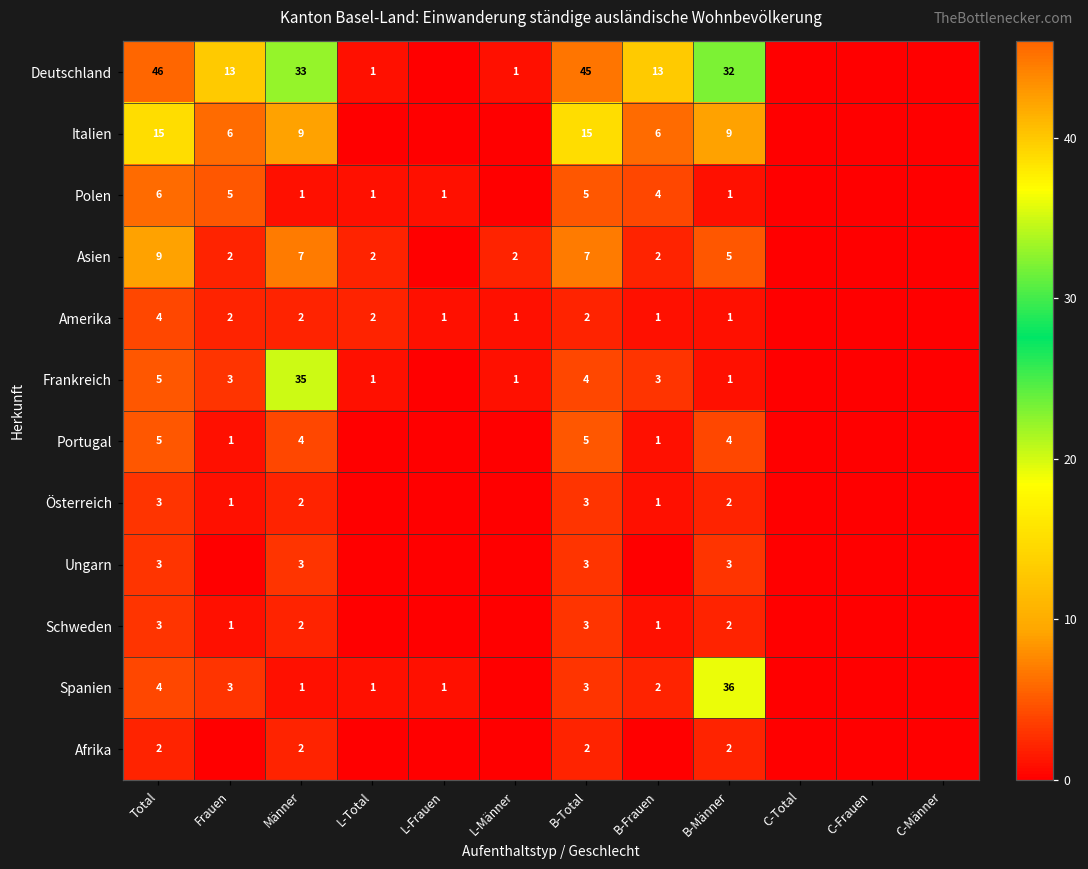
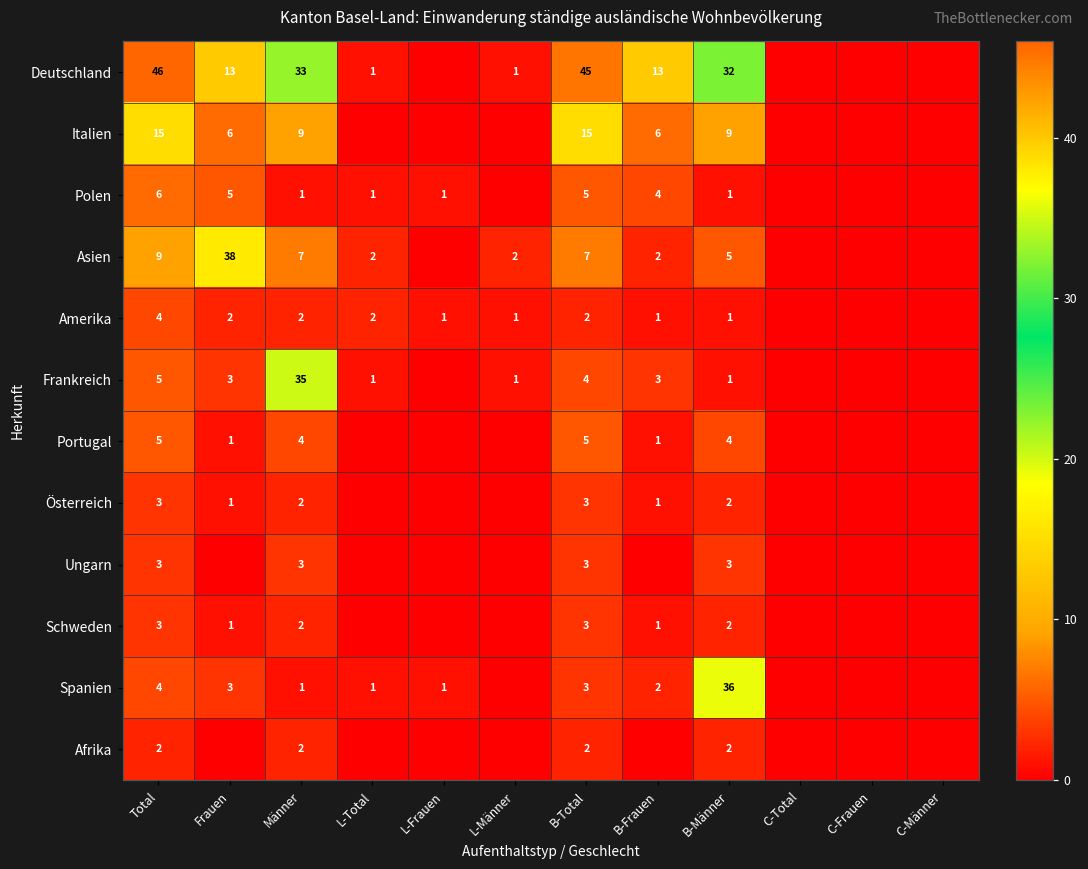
  {
    "Deutschland": {
      "Total": 46,
      "Frauen": 13,
      "Männer": 33,
      "L-Total": 1,
      "L-Männer": 1,
      "B-Total": 45,
      "B-Frauen": 13,
      "B-Männer": 32
    },
    "Italien": {
      "Total": 15,
      "Frauen": 6,
      "Männer": 9,
      "B-Total": 15,
      "B-Frauen": 6,
      "B-Männer": 9
    },
    "Polen": {
      "Total": 6,
      "Frauen": 5,
      "Männer": 1,
      "L-Total": 1,
      "L-Frauen": 1,
      "B-Total": 5,
      "B-Frauen": 4,
      "B-Männer": 1
    },
    "Asien": {
      "Total": 9,
-     "Frauen": 2,
+     "Frauen": 38,
      "Männer": 7,
      "L-Total": 2,
      "L-Männer": 2,
      "B-Total": 7,
      "B-Frauen": 2,
      "B-Männer": 5
    },
    "Amerika": {
      "Total": 4,
      "Frauen": 2,
      "Männer": 2,
      "L-Total": 2,
      "L-Frauen": 1,
      "L-Männer": 1,
      "B-Total": 2,
      "B-Frauen": 1,
      "B-Männer": 1
    },
    "Frankreich": {
      "Total": 5,
      "Frauen": 3,
      "Männer": 35,
      "L-Total": 1,
      "L-Männer": 1,
      "B-Total": 4,
      "B-Frauen": 3,
      "B-Männer": 1
    },
    "Portugal": {
      "Total": 5,
      "Frauen": 1,
      "Männer": 4,
      "B-Total": 5,
      "B-Frauen": 1,
      "B-Männer": 4
    },
    "Österreich": {
      "Total": 3,
      "Frauen": 1,
      "Männer": 2,
      "B-Total": 3,
      "B-Frauen": 1,
      "B-Männer": 2
    },
    "Ungarn": {
      "Total": 3,
      "Männer": 3,
      "B-Total": 3,
      "B-Männer": 3
    },
    "Schweden": {
      "Total": 3,
      "Frauen": 1,
      "Männer": 2,
      "B-Total": 3,
      "B-Frauen": 1,
      "B-Männer": 2
    },
    "Spanien": {
      "Total": 4,
      "Frauen": 3,
      "Männer": 1,
      "L-Total": 1,
      "L-Frauen": 1,
      "B-Total": 3,
      "B-Frauen": 2,
      "B-Männer": 36
    },
    "Afrika": {
      "Total": 2,
      "Männer": 2,
      "B-Total": 2,
      "B-Männer": 2
    }
  }
